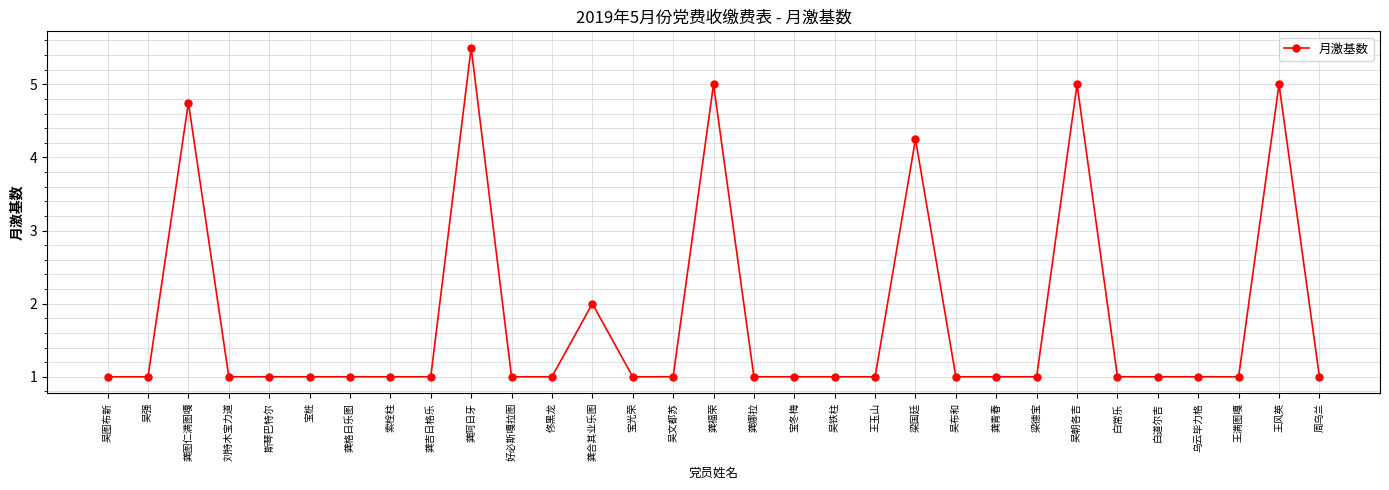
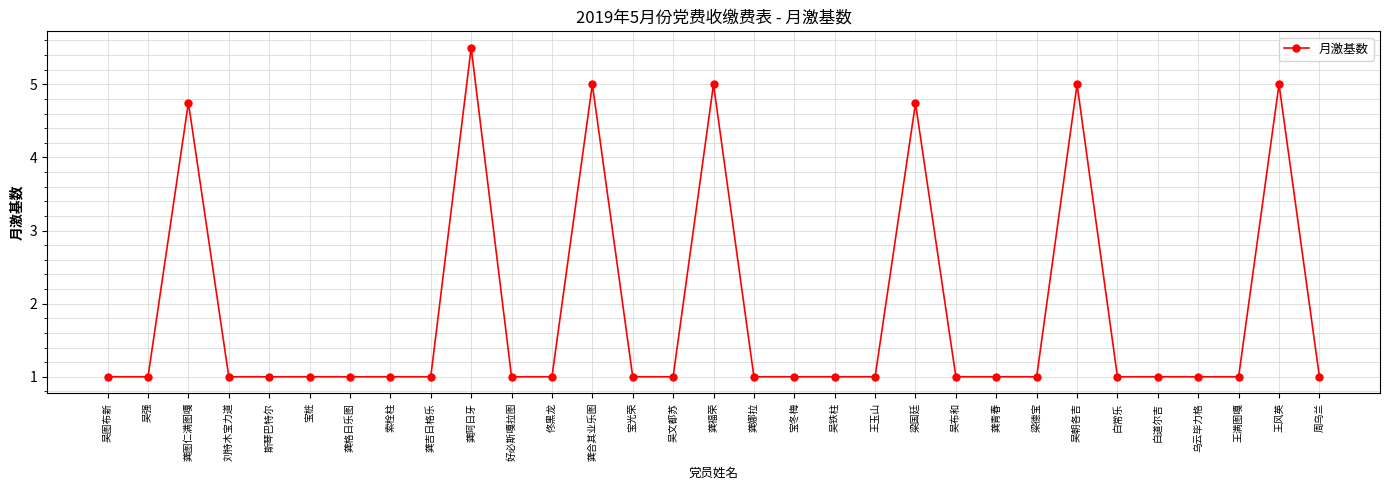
  {
    "吴图布新": 1.0,
    "吴强": 1.0,
    "龚图仁满图嘎": 4.8,
    "刘特木宝力道": 1.0,
    "斯琴巴特尔": 1.0,
    "宝桩": 1.0,
    "龚格日乐图": 1.0,
    "索栓柱": 1.0,
    "龚吉日格乐": 1.0,
    "龚阿日牙": 5.5,
    "好必斯嘎拉图": 1.0,
    "佟黑龙": 1.0,
-   "龚合其业乐图": 2,
+   "龚合其业乐图": 5,
    "宝光荣": 1.0,
    "吴文都苏": 1.0,
    "龚福荣": 5.0,
    "龚娜拉": 1.0,
    "宝冬梅": 1.0,
    "吴铁柱": 1.0,
    "王玉山": 1.0,
-   "梁国廷": 4.3,
+   "梁国廷": 4.7,
    "吴布和": 1.0,
    "龚青春": 1.0,
    "梁德宝": 1.0,
    "吴朝各吉": 5.0,
    "白常乐": 1.0,
    "白道尔吉": 1.0,
    "乌云毕力格": 1.0,
    "王满图嘎": 1.0,
    "王风英": 5.0,
    "周乌兰": 1.0
  }
